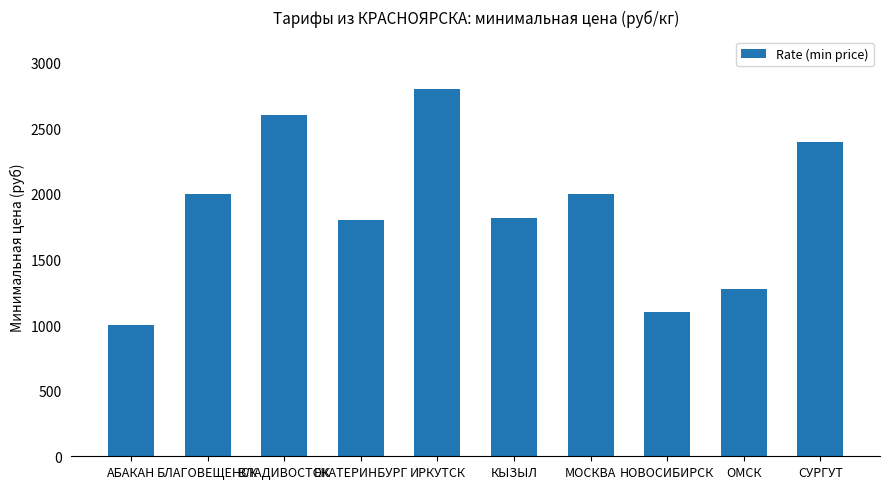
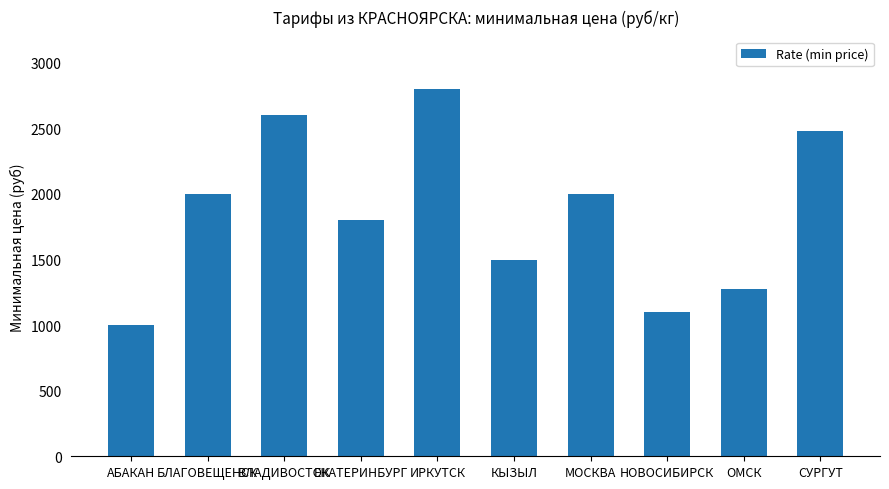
  {
    "АБАКАН": 1000,
    "ИРКУТСК": 2800,
-   "КЫЗЫЛ": 1810,
+   "КЫЗЫЛ": 1500,
    "МОСКВА": 2000,
    "НОВОСИБИРСК": 1100,
    "ОМСК": 1280,
-   "СУРГУТ": 2400
+   "СУРГУТ": 2480
  }
